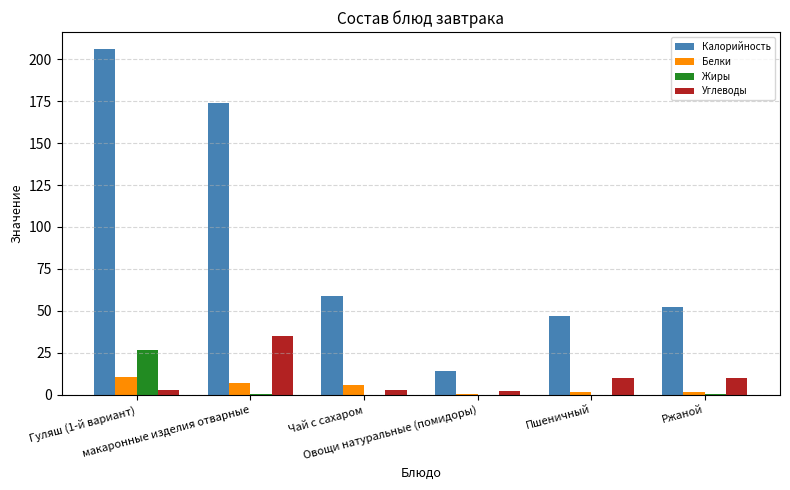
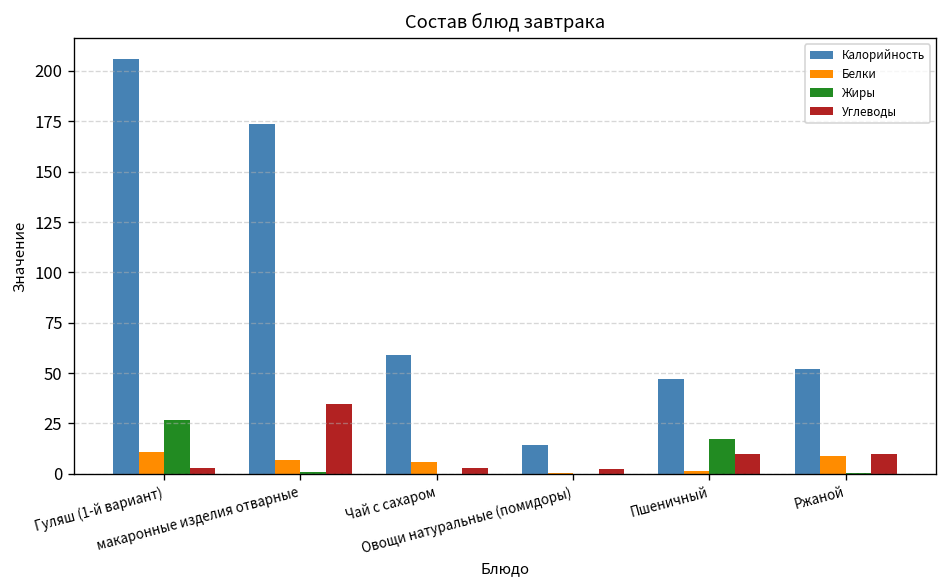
  {
    "Калорийность": {
      "Гуляш (1-й вариант)": 206,
      "макаронные изделия отварные": 174,
      "Чай с сахаром": 59,
      "Овощи натуральные (помидоры)": 14,
      "Пшеничный": 47,
      "Ржаной": 52
    },
    "Белки": {
      "Гуляш (1-й вариант)": 11,
      "макаронные изделия отварные": 7,
      "Чай с сахаром": 6,
      "Пшеничный": 2,
-     "Ржаной": 2
+     "Ржаной": 9
    },
    "Жиры": {
      "Гуляш (1-й вариант)": 27,
      "Чай с сахаром": 0,
-     "Пшеничный": 0
+     "Пшеничный": 17
    },
    "Углеводы": {
      "Гуляш (1-й вариант)": 3,
      "макаронные изделия отварные": 35,
      "Чай с сахаром": 3,
      "Овощи натуральные (помидоры)": 2,
      "Пшеничный": 10,
      "Ржаной": 10
    }
  }
